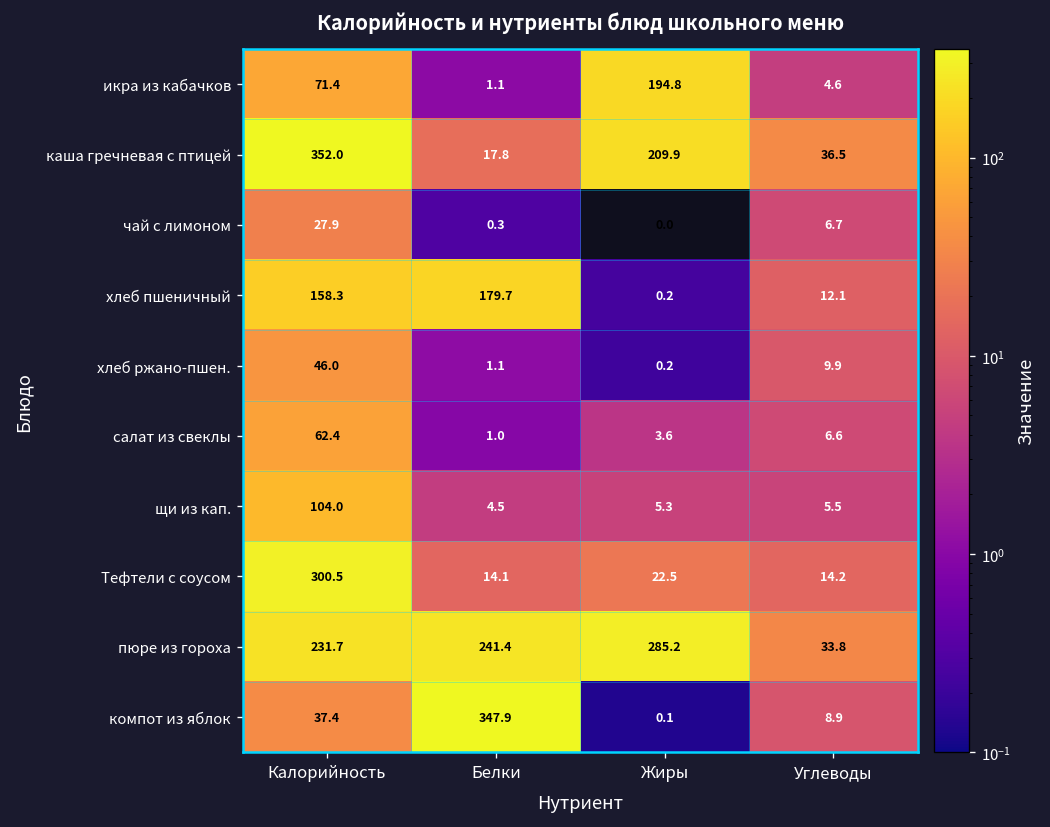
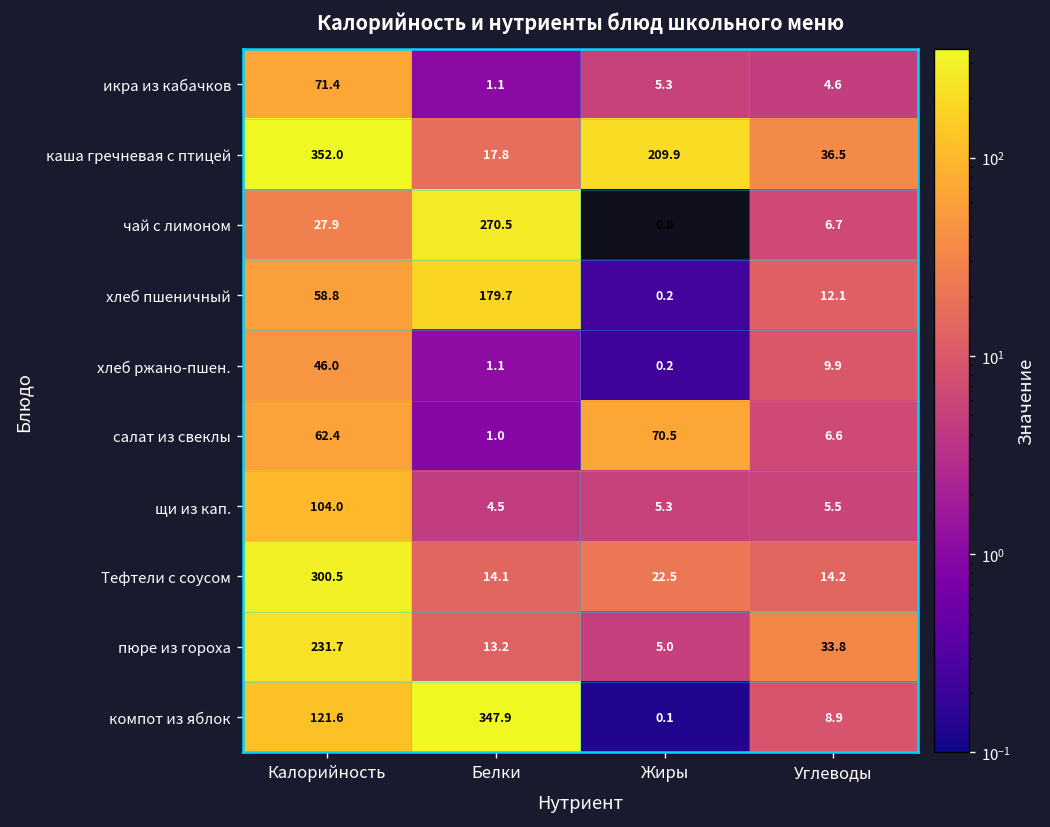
  {
    "икра из кабачков": {
      "Калорийность": 71.4,
      "Белки": 1.1,
-     "Жиры": 194.8,
+     "Жиры": 5.3,
      "Углеводы": 4.6
    },
    "каша гречневая с птицей": {
      "Калорийность": 352.0,
      "Белки": 17.8,
      "Жиры": 209.9,
      "Углеводы": 36.5
    },
    "чай с лимоном": {
      "Калорийность": 27.9,
-     "Белки": 0.3,
+     "Белки": 270.5,
      "Углеводы": 6.7
    },
    "хлеб пшеничный": {
-     "Калорийность": 158.3,
+     "Калорийность": 58.8,
      "Белки": 179.7,
      "Жиры": 0.2,
      "Углеводы": 12.1
    },
    "хлеб ржано-пшен.": {
      "Калорийность": 46.0,
      "Белки": 1.1,
      "Жиры": 0.2,
      "Углеводы": 9.9
    },
    "салат из свеклы": {
      "Калорийность": 62.4,
      "Белки": 1.0,
-     "Жиры": 3.6,
+     "Жиры": 70.5,
      "Углеводы": 6.6
    },
    "щи из кап.": {
      "Калорийность": 104.0,
      "Белки": 4.5,
      "Жиры": 5.3,
      "Углеводы": 5.5
    },
    "Тефтели с соусом": {
      "Калорийность": 300.5,
      "Белки": 14.1,
      "Жиры": 22.5,
      "Углеводы": 14.2
    },
    "пюре из гороха": {
      "Калорийность": 231.7,
-     "Белки": 241.4,
-     "Жиры": 285.2,
+     "Белки": 13.2,
+     "Жиры": 5.0,
      "Углеводы": 33.8
    },
    "компот из яблок": {
-     "Калорийность": 37.4,
+     "Калорийность": 121.6,
      "Белки": 347.9,
      "Жиры": 0.1,
      "Углеводы": 8.9
    }
  }
